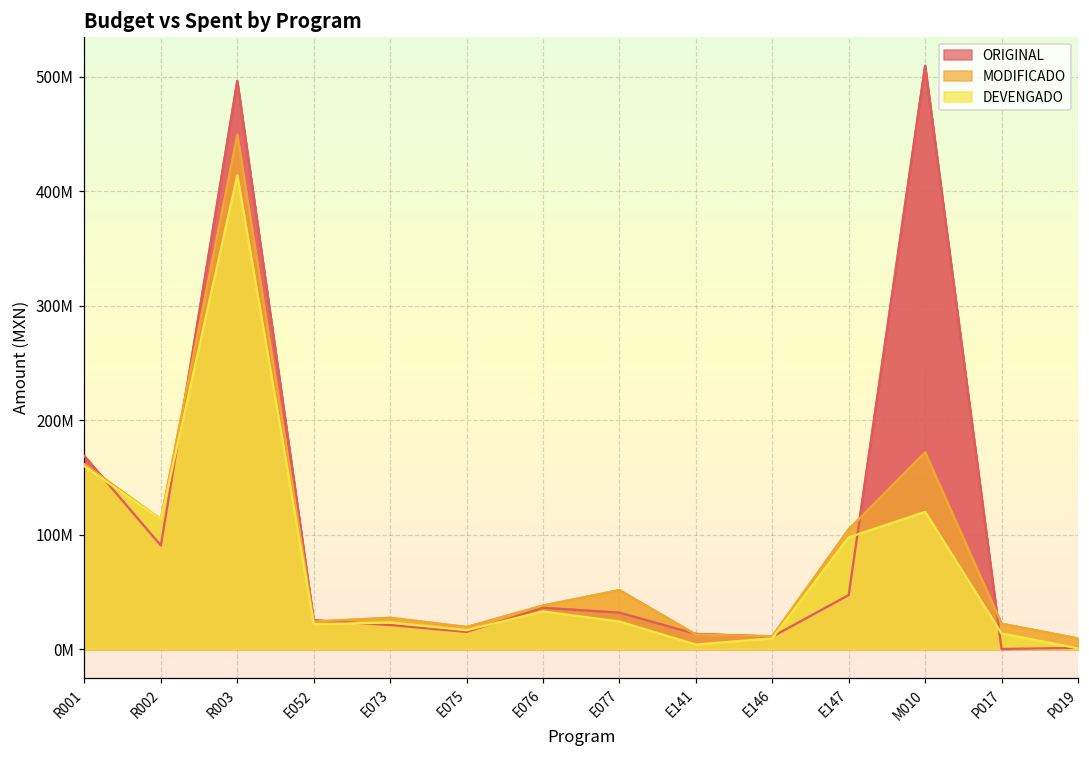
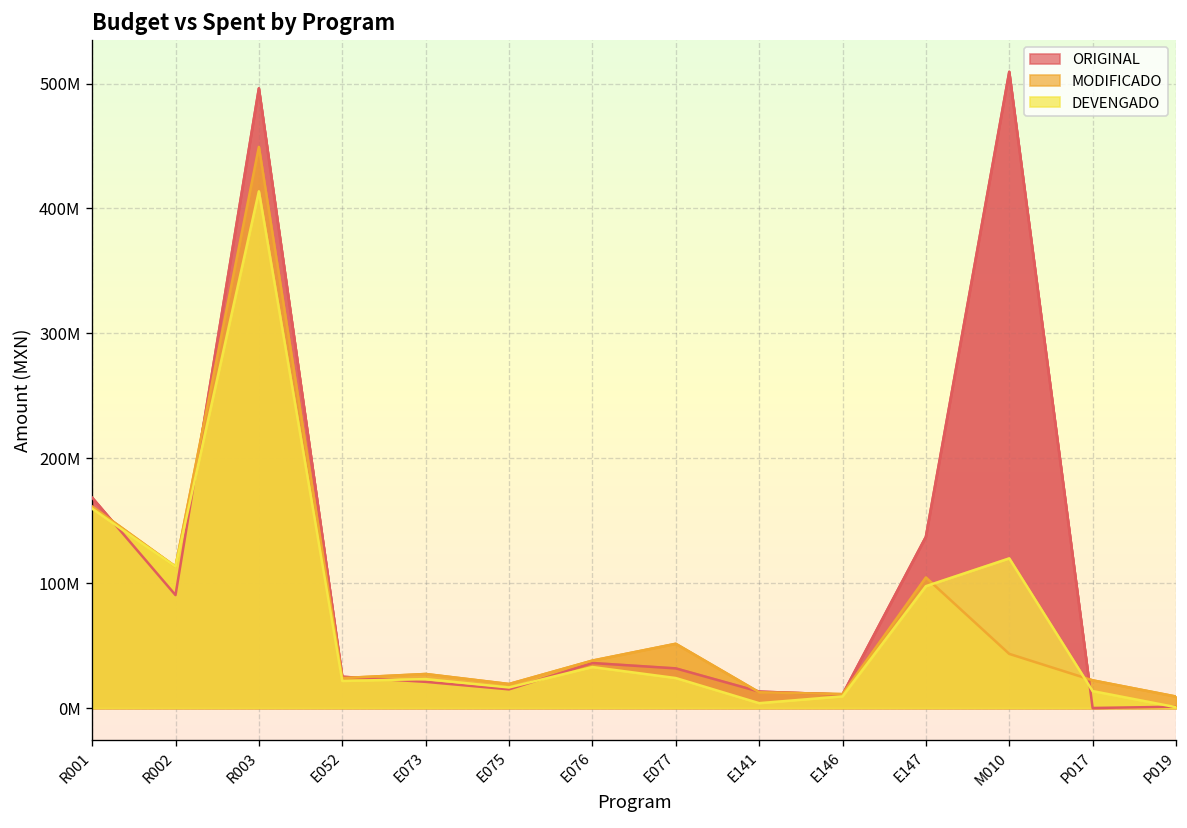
  {
    "ORIGINAL": {
      "R001": 168000000,
      "R002": 90000000,
      "R003": 496000000,
      "E077": 32000000,
-     "E147": 47000000,
+     "E147": 137000000,
      "M010": 509000000,
      "P017": 0
    },
    "MODIFICADO": {
      "R003": 449000000,
      "E073": 27000000,
      "E075": 19000000,
      "E077": 51000000,
      "E147": 105000000,
-     "M010": 172000000,
+     "M010": 43000000,
      "P017": 22000000,
      "P019": 9000000
    },
    "DEVENGADO": {
      "R003": 414000000,
      "E076": 33000000,
      "E077": 24000000,
      "E141": 4000000,
      "E147": 98000000,
      "M010": 120000000,
      "P017": 14000000
    }
  }
